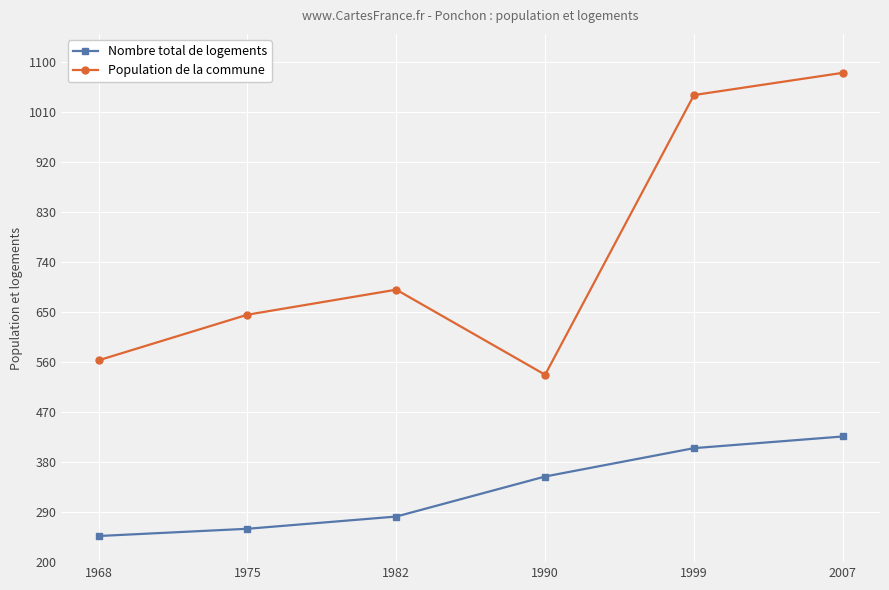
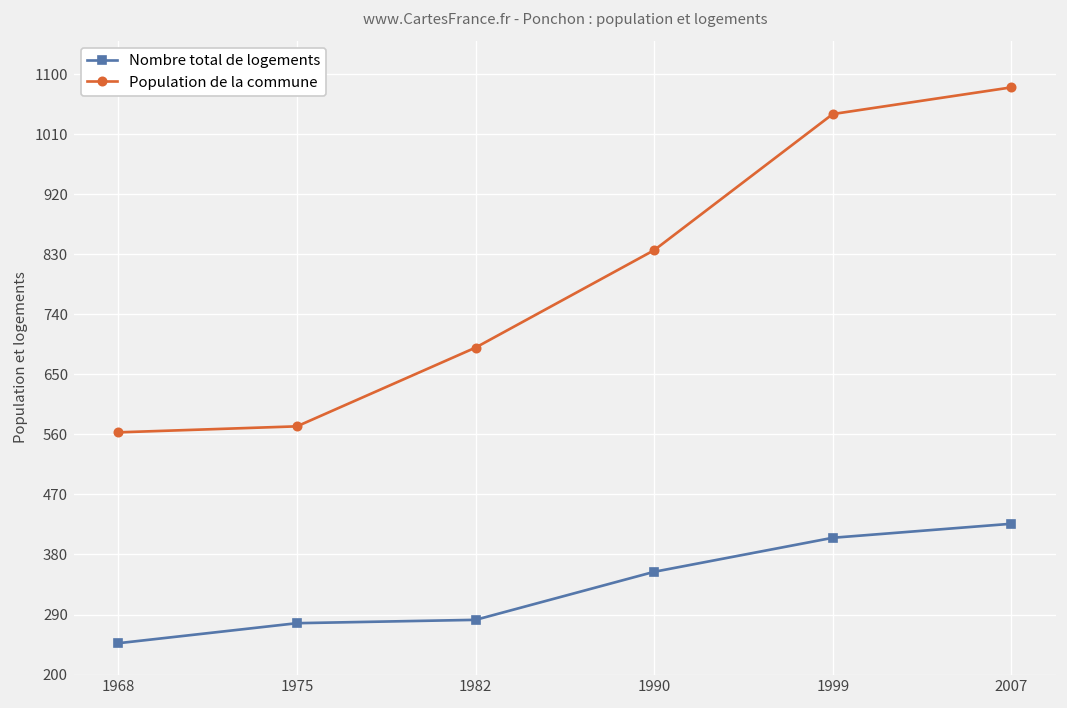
  {
    "Nombre total de logements": {
      "1968": 250,
-     "1975": 260,
+     "1975": 280,
      "1982": 280,
      "1990": 350,
      "1999": 410,
      "2007": 430
    },
    "Population de la commune": {
      "1968": 560,
-     "1975": 650,
+     "1975": 570,
      "1982": 690,
-     "1990": 540,
+     "1990": 840,
      "1999": 1040,
      "2007": 1080
    }
  }
